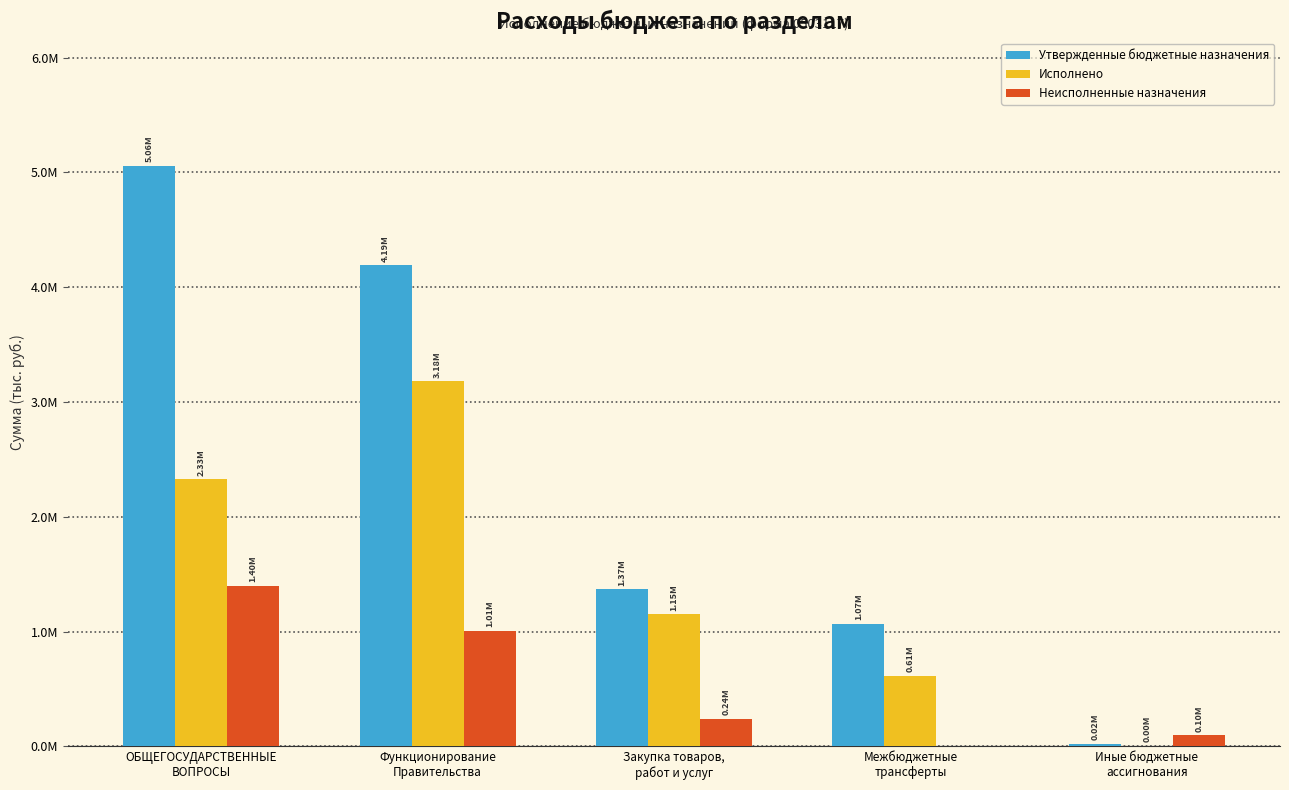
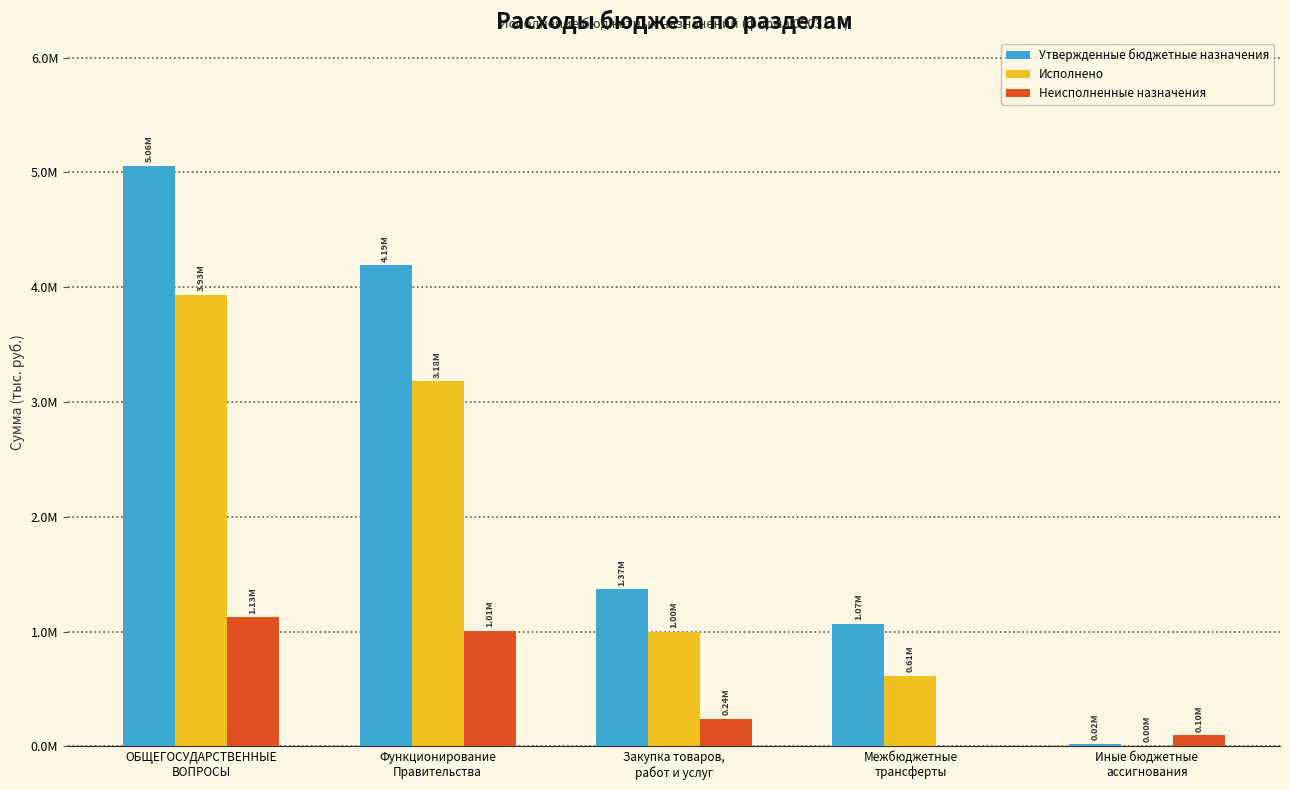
  {
    "Исполнено": {
-     "ОБЩЕГОСУДАРСТВЕННЫЕ ВОПРОСЫ": "2.33М",
-     "Закупка товаров, работ и услуг": "1.15М"
+     "ОБЩЕГОСУДАРСТВЕННЫЕ ВОПРОСЫ": "3.93М",
+     "Закупка товаров, работ и услуг": "1.00М"
    },
    "Неисполненные назначения": {
-     "ОБЩЕГОСУДАРСТВЕННЫЕ ВОПРОСЫ": "1.40М"
+     "ОБЩЕГОСУДАРСТВЕННЫЕ ВОПРОСЫ": "1.13М"
    }
  }
